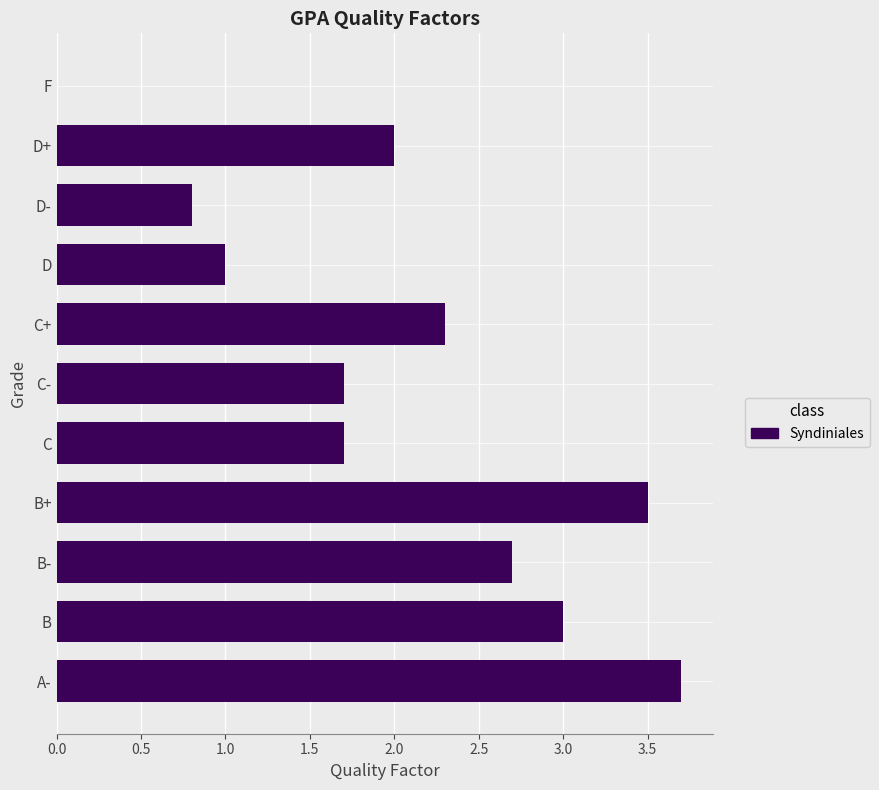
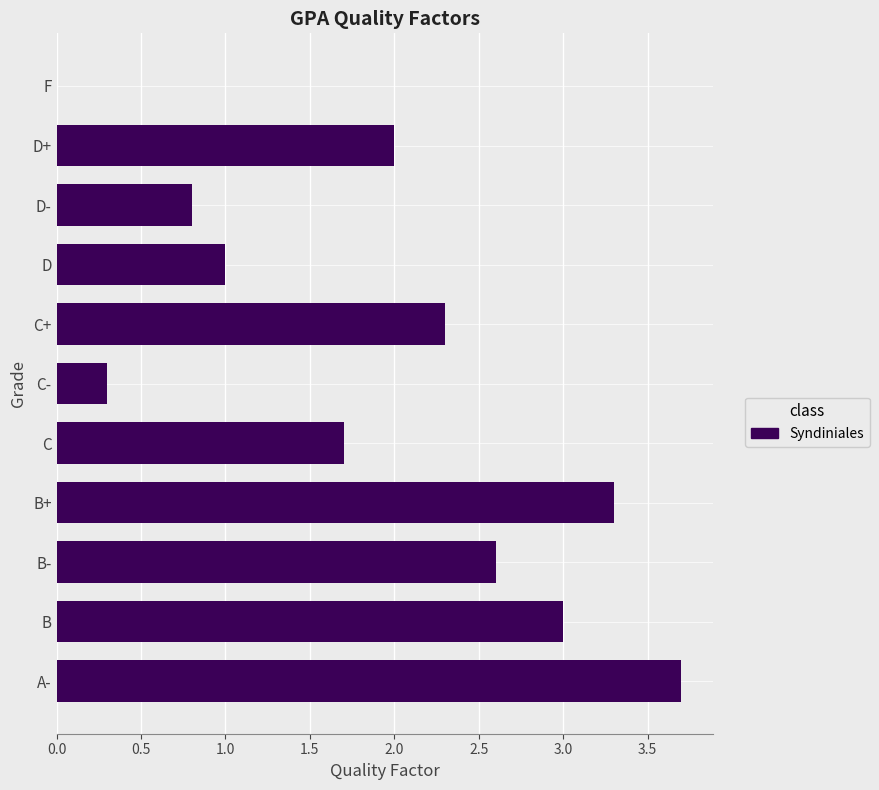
  {
    "F": 0.0,
    "D+": 2.0,
    "D-": 0.8,
    "D": 1.0,
    "C+": 2.3,
-   "C-": 1.7,
+   "C-": 0.3,
    "C": 1.7,
-   "B+": 3.5,
-   "B-": 2.7,
+   "B+": 3.3,
+   "B-": 2.6,
    "B": 3.0,
    "A-": 3.7
  }
